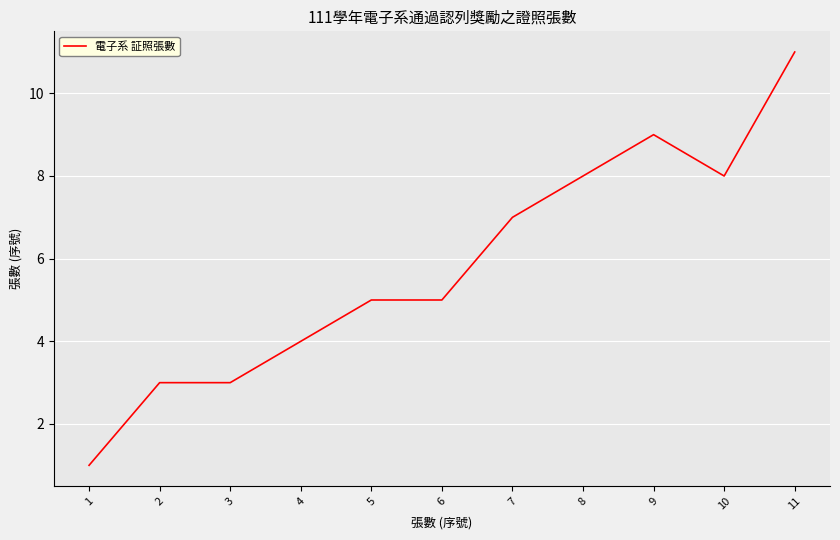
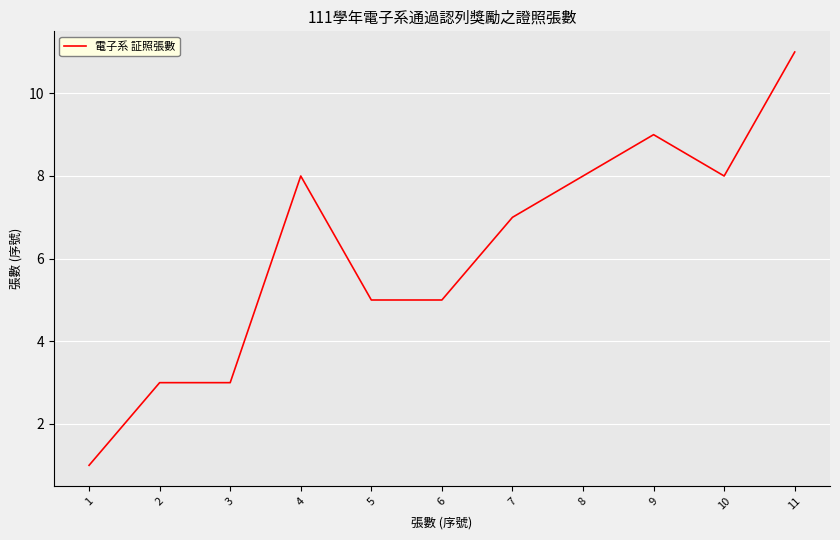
  {
    "1": 1,
    "2": 3,
    "3": 3,
-   "4": 4,
+   "4": 8,
    "5": 5,
    "6": 5,
    "7": 7,
    "8": 8,
    "9": 9,
    "10": 8,
    "11": 11
  }
